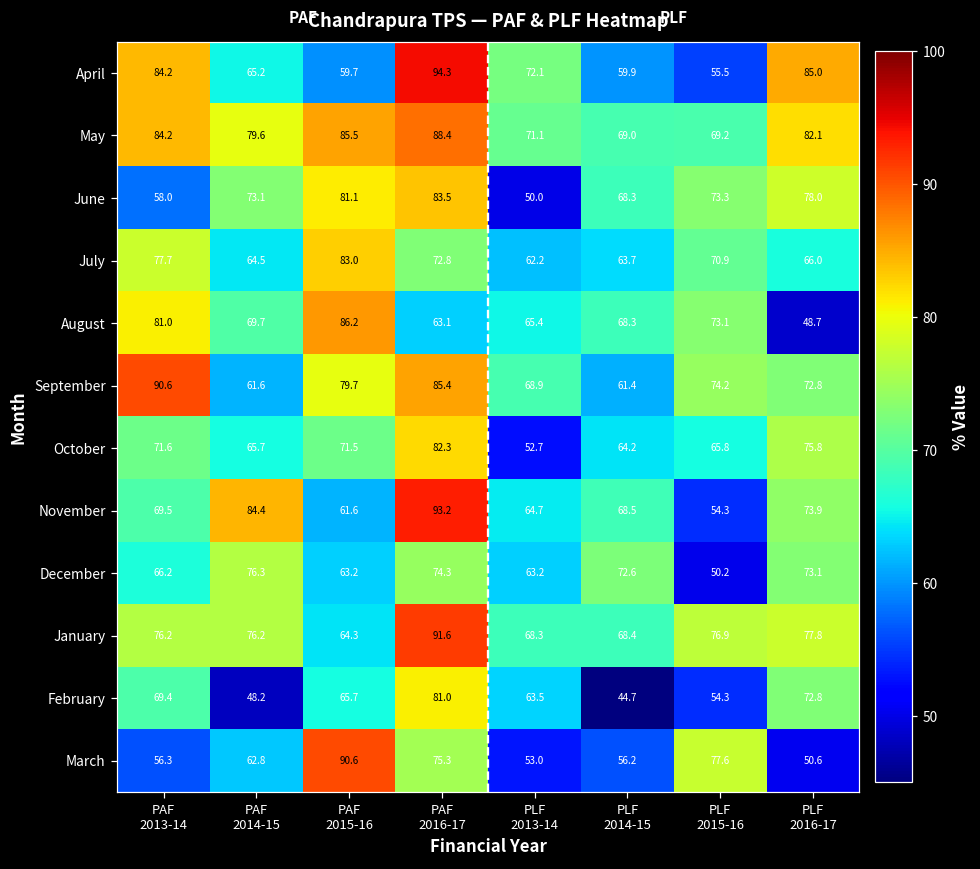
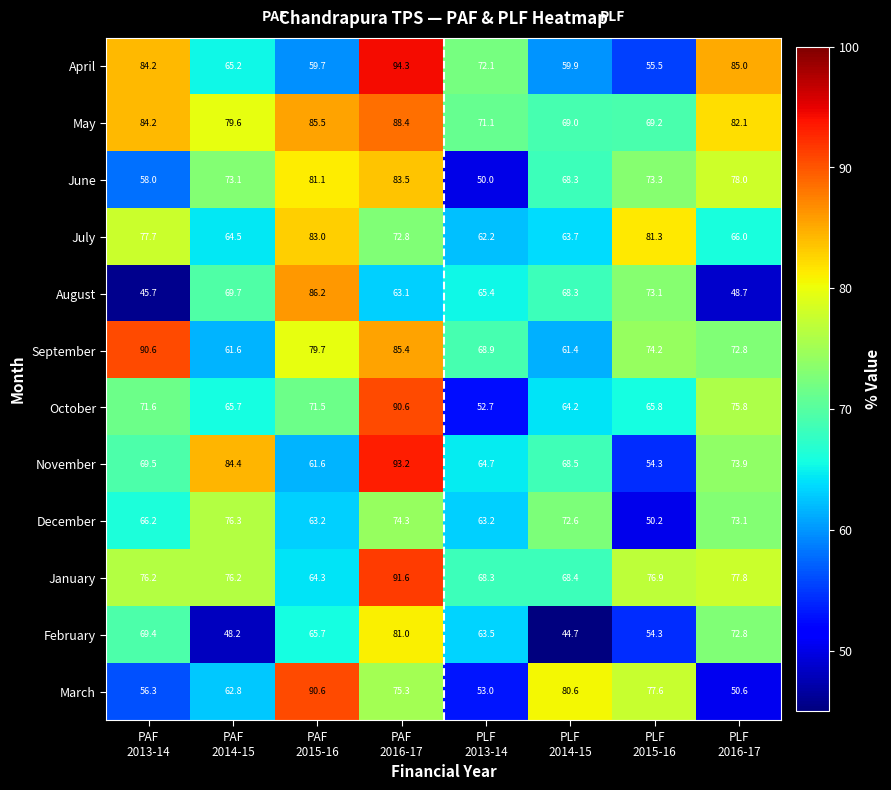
  {
    "April": {
      "PAF 2013-14": 84.2,
      "PAF 2014-15": 65.2,
      "PAF 2015-16": 59.7,
      "PAF 2016-17": 94.3,
      "PLF 2013-14": 72.1,
      "PLF 2014-15": 59.9,
      "PLF 2015-16": 55.5,
      "PLF 2016-17": 85.0
    },
    "May": {
      "PAF 2013-14": 84.2,
      "PAF 2014-15": 79.6,
      "PAF 2015-16": 85.5,
      "PAF 2016-17": 88.4,
      "PLF 2013-14": 71.1,
      "PLF 2014-15": 69.0,
      "PLF 2015-16": 69.2,
      "PLF 2016-17": 82.1
    },
    "June": {
      "PAF 2013-14": 58.0,
      "PAF 2014-15": 73.1,
      "PAF 2015-16": 81.1,
      "PAF 2016-17": 83.5,
      "PLF 2013-14": 50.0,
      "PLF 2014-15": 68.3,
      "PLF 2015-16": 73.3,
      "PLF 2016-17": 78.0
    },
    "July": {
      "PAF 2013-14": 77.7,
      "PAF 2014-15": 64.5,
      "PAF 2015-16": 83.0,
      "PAF 2016-17": 72.8,
      "PLF 2013-14": 62.2,
      "PLF 2014-15": 63.7,
-     "PLF 2015-16": 70.9,
+     "PLF 2015-16": 81.3,
      "PLF 2016-17": 66.0
    },
    "August": {
-     "PAF 2013-14": 81.0,
+     "PAF 2013-14": 45.7,
      "PAF 2014-15": 69.7,
      "PAF 2015-16": 86.2,
      "PAF 2016-17": 63.1,
      "PLF 2013-14": 65.4,
      "PLF 2014-15": 68.3,
      "PLF 2015-16": 73.1,
      "PLF 2016-17": 48.7
    },
    "September": {
      "PAF 2013-14": 90.6,
      "PAF 2014-15": 61.6,
      "PAF 2015-16": 79.7,
      "PAF 2016-17": 85.4,
      "PLF 2013-14": 68.9,
      "PLF 2014-15": 61.4,
      "PLF 2015-16": 74.2,
      "PLF 2016-17": 72.8
    },
    "October": {
      "PAF 2013-14": 71.6,
      "PAF 2014-15": 65.7,
      "PAF 2015-16": 71.5,
-     "PAF 2016-17": 82.3,
+     "PAF 2016-17": 90.6,
      "PLF 2013-14": 52.7,
      "PLF 2014-15": 64.2,
      "PLF 2015-16": 65.8,
      "PLF 2016-17": 75.8
    },
    "November": {
      "PAF 2013-14": 69.5,
      "PAF 2014-15": 84.4,
      "PAF 2015-16": 61.6,
      "PAF 2016-17": 93.2,
      "PLF 2013-14": 64.7,
      "PLF 2014-15": 68.5,
      "PLF 2015-16": 54.3,
      "PLF 2016-17": 73.9
    },
    "December": {
      "PAF 2013-14": 66.2,
      "PAF 2014-15": 76.3,
      "PAF 2015-16": 63.2,
      "PAF 2016-17": 74.3,
      "PLF 2013-14": 63.2,
      "PLF 2014-15": 72.6,
      "PLF 2015-16": 50.2,
      "PLF 2016-17": 73.1
    },
    "January": {
      "PAF 2013-14": 76.2,
      "PAF 2014-15": 76.2,
      "PAF 2015-16": 64.3,
      "PAF 2016-17": 91.6,
      "PLF 2013-14": 68.3,
      "PLF 2014-15": 68.4,
      "PLF 2015-16": 76.9,
      "PLF 2016-17": 77.8
    },
    "February": {
      "PAF 2013-14": 69.4,
      "PAF 2014-15": 48.2,
      "PAF 2015-16": 65.7,
      "PAF 2016-17": 81.0,
      "PLF 2013-14": 63.5,
      "PLF 2014-15": 44.7,
      "PLF 2015-16": 54.3,
      "PLF 2016-17": 72.8
    },
    "March": {
      "PAF 2013-14": 56.3,
      "PAF 2014-15": 62.8,
      "PAF 2015-16": 90.6,
      "PAF 2016-17": 75.3,
      "PLF 2013-14": 53.0,
-     "PLF 2014-15": 56.2,
+     "PLF 2014-15": 80.6,
      "PLF 2015-16": 77.6,
      "PLF 2016-17": 50.6
    }
  }
